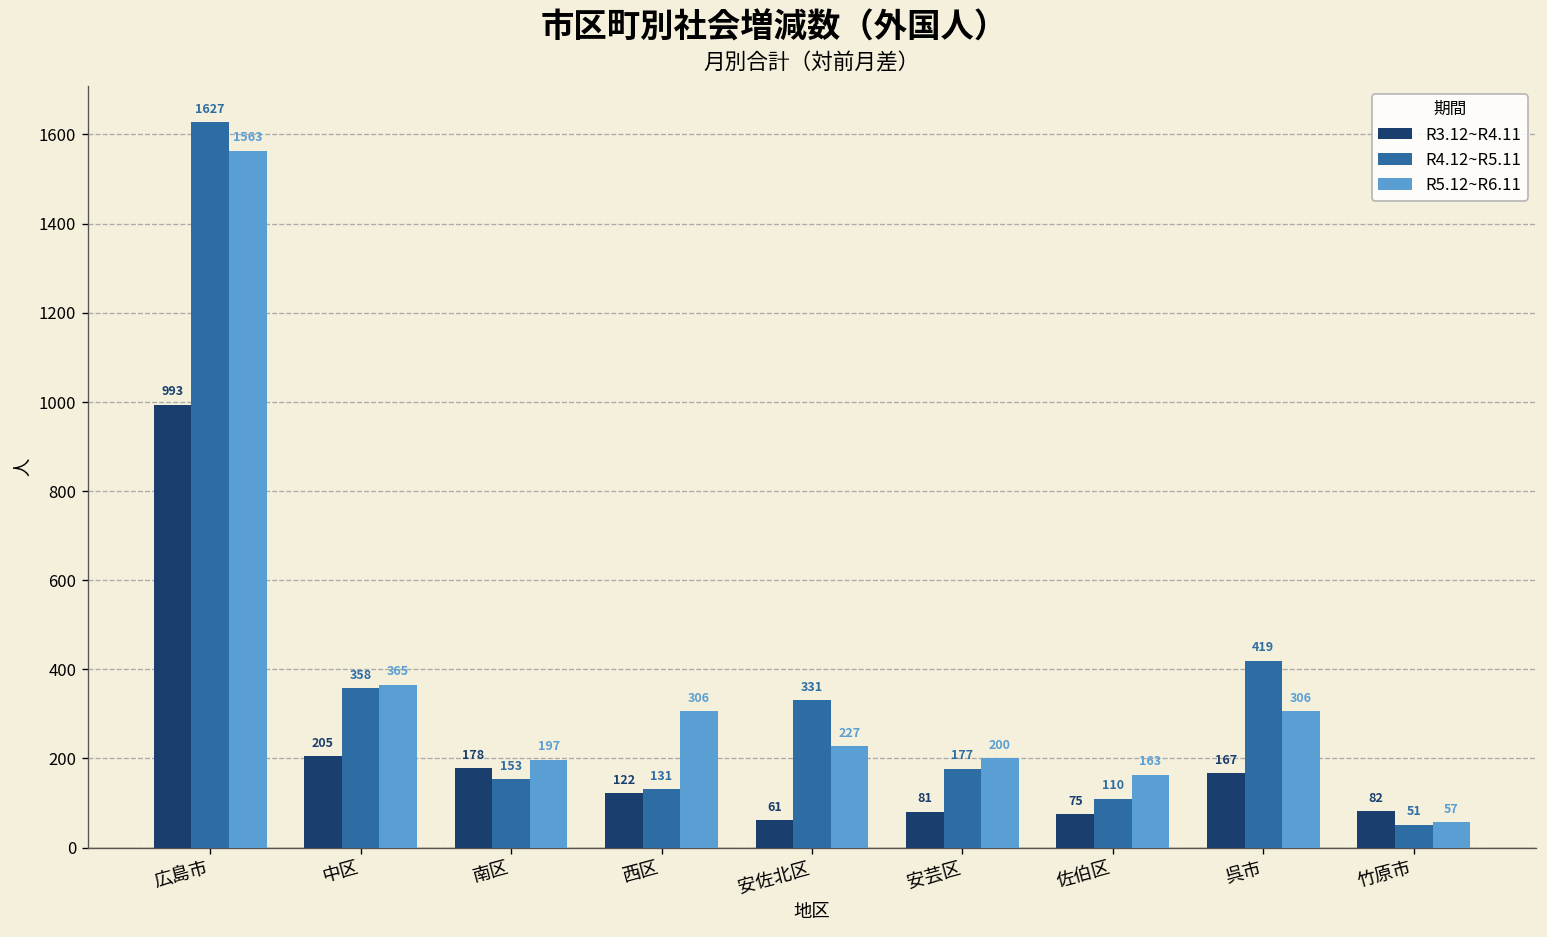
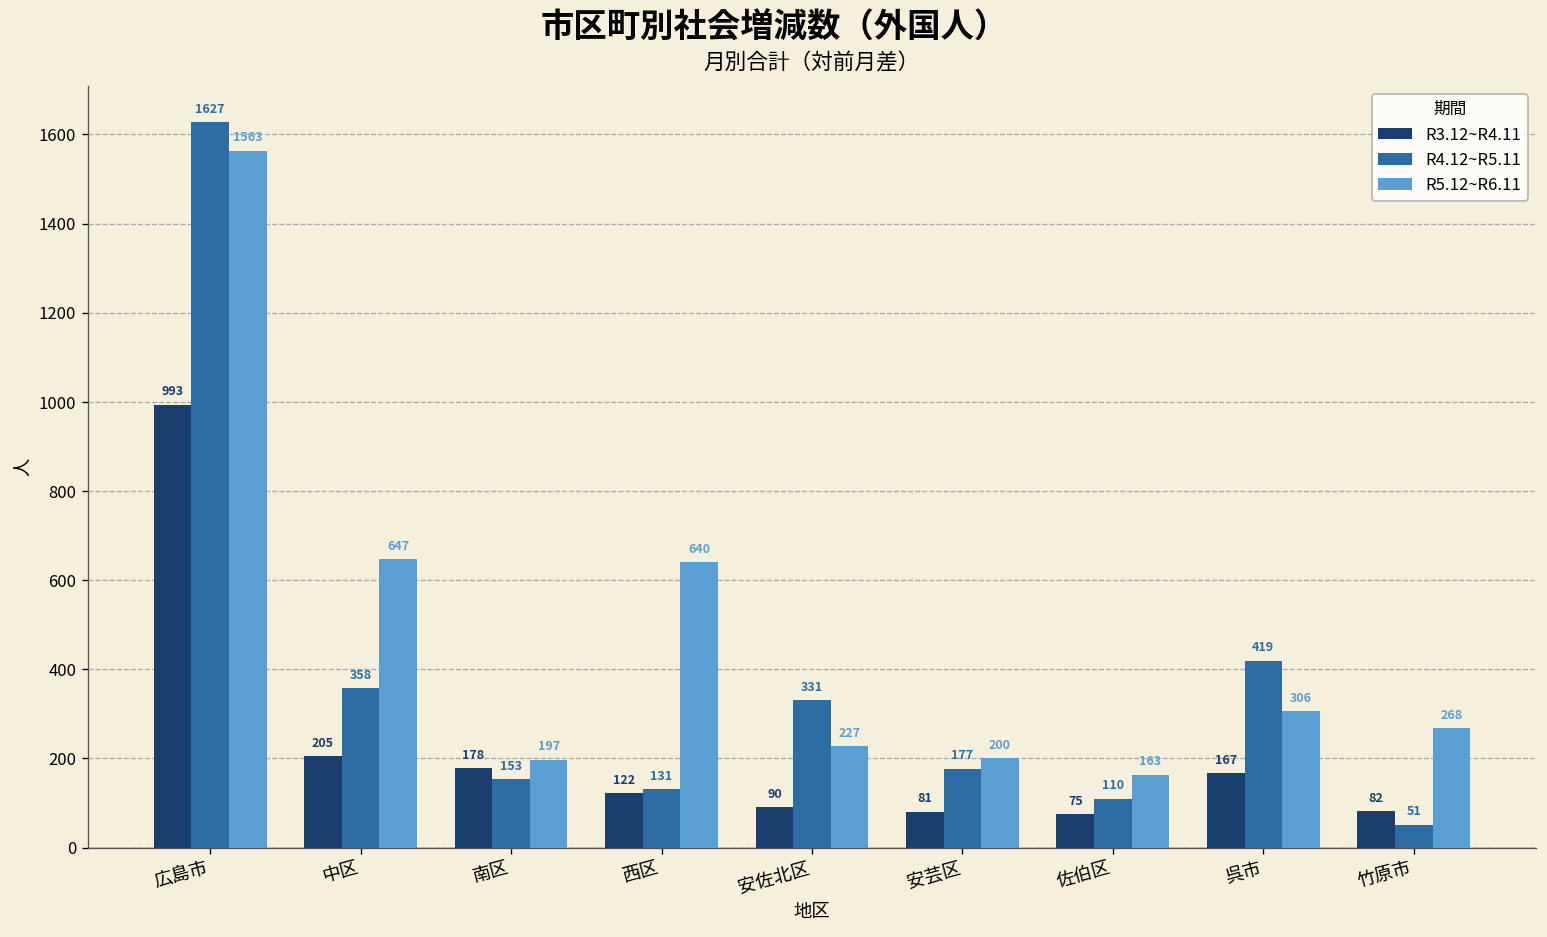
  {
    "R3.12~R4.11": {
      "広島市": 993,
      "中区": 205,
      "南区": 178,
      "西区": 122,
-     "安佐北区": 61,
+     "安佐北区": 90,
      "安芸区": 81,
      "佐伯区": 75,
      "呉市": 167,
      "竹原市": 82
    },
    "R4.12~R5.11": {
      "広島市": 1627,
      "中区": 358,
      "南区": 153,
      "西区": 131,
      "安佐北区": 331,
      "安芸区": 177,
      "佐伯区": 110,
      "呉市": 419,
      "竹原市": 51
    },
    "R5.12~R6.11": {
      "広島市": 1563,
-     "中区": 365,
+     "中区": 647,
      "南区": 197,
-     "西区": 306,
+     "西区": 640,
      "安佐北区": 227,
      "安芸区": 200,
      "佐伯区": 163,
      "呉市": 306,
-     "竹原市": 57
+     "竹原市": 268
    }
  }
